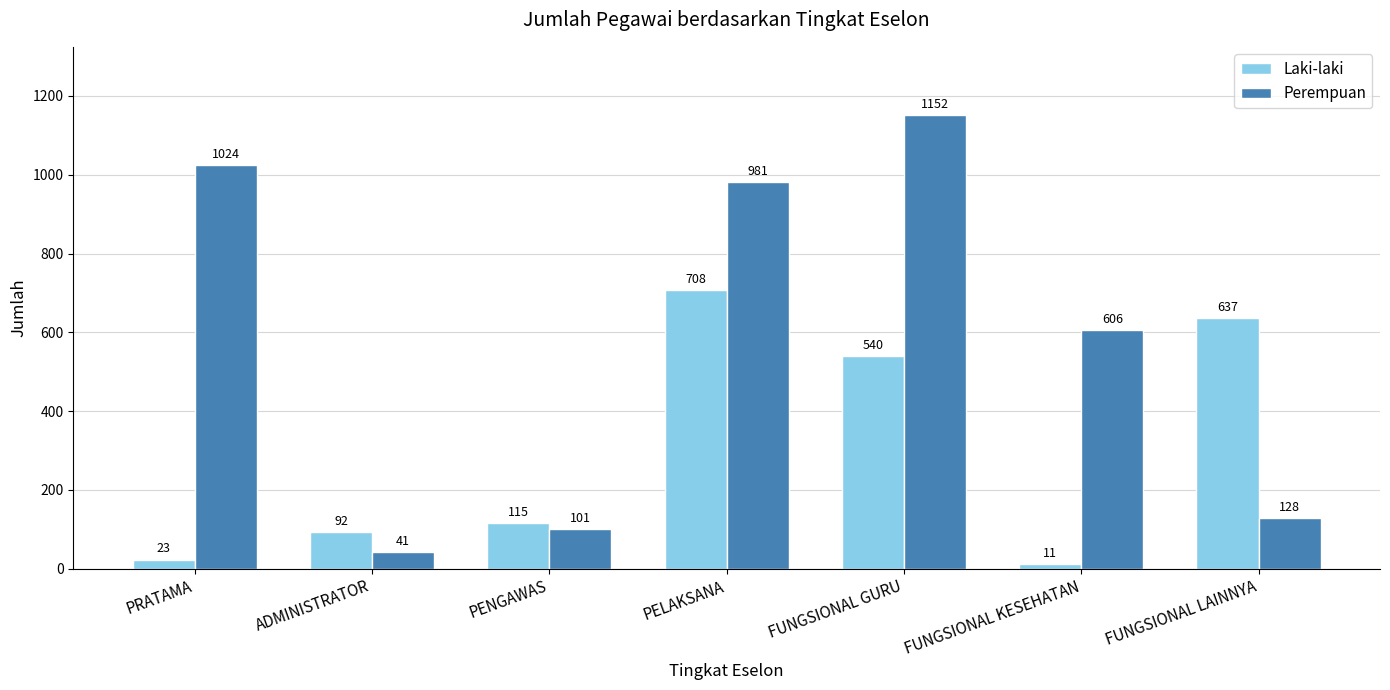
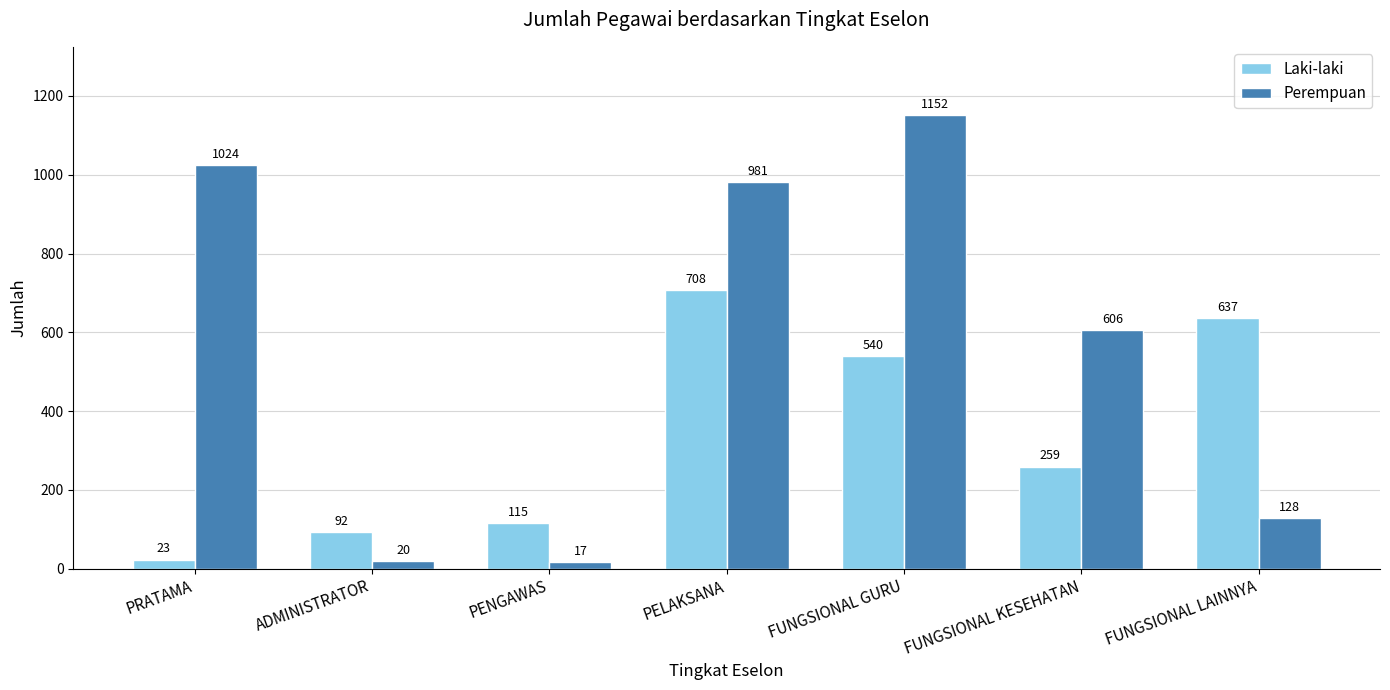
  {
    "Laki-laki": {
      "PRATAMA": 23,
      "ADMINISTRATOR": 92,
      "PENGAWAS": 115,
      "PELAKSANA": 708,
      "FUNGSIONAL GURU": 540,
-     "FUNGSIONAL KESEHATAN": 11,
+     "FUNGSIONAL KESEHATAN": 259,
      "FUNGSIONAL LAINNYA": 637
    },
    "Perempuan": {
      "PRATAMA": 1024,
-     "ADMINISTRATOR": 41,
-     "PENGAWAS": 101,
+     "ADMINISTRATOR": 20,
+     "PENGAWAS": 17,
      "PELAKSANA": 981,
      "FUNGSIONAL GURU": 1152,
      "FUNGSIONAL KESEHATAN": 606,
      "FUNGSIONAL LAINNYA": 128
    }
  }
